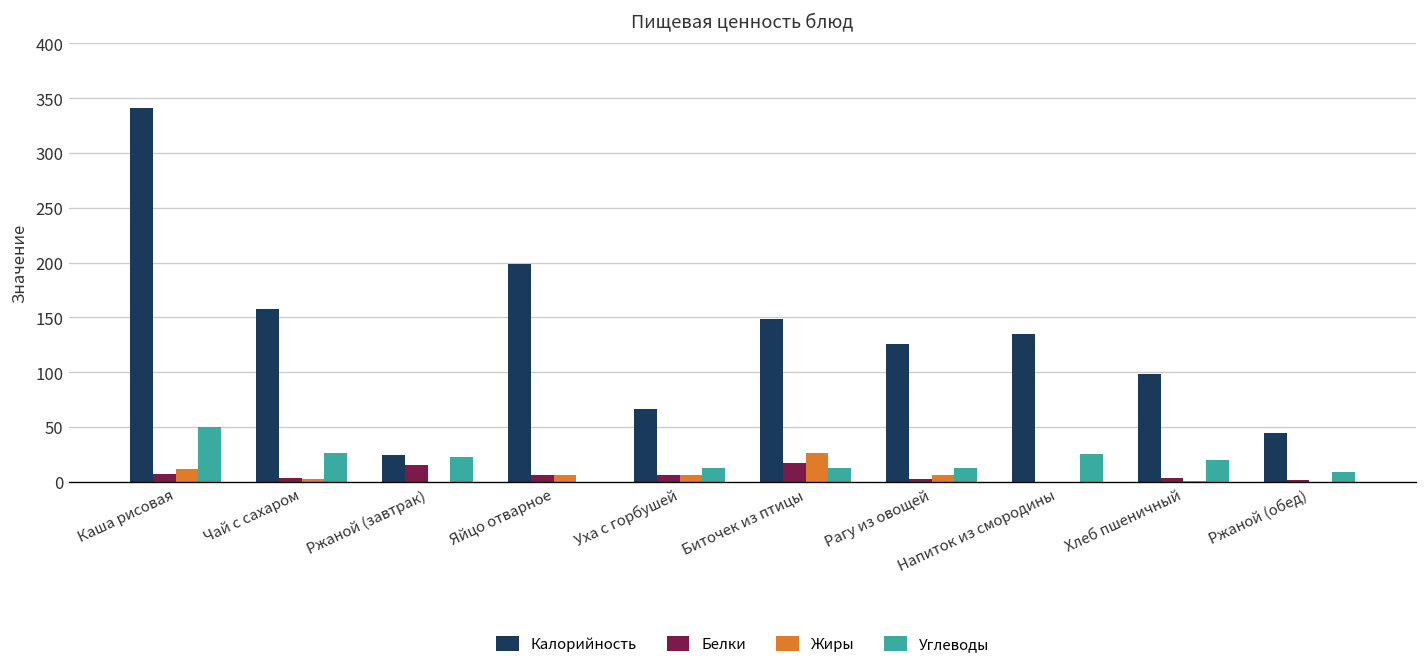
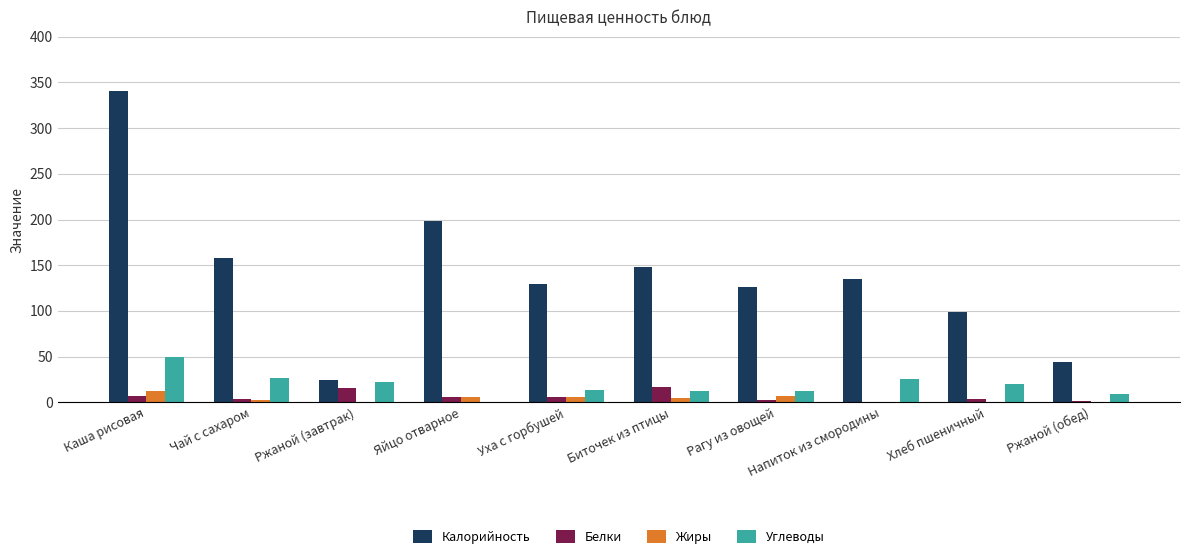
  {
    "Калорийность": {
      "Каша рисовая": 340,
      "Чай с сахаром": 160,
      "Ржаной (завтрак)": 20,
      "Яйцо отварное": 200,
-     "Уха с горбушей": 70,
+     "Уха с горбушей": 130,
      "Биточек из птицы": 150,
      "Рагу из овощей": 130,
      "Напиток из смородины": 140,
      "Хлеб пшеничный": 100,
      "Ржаной (обед)": 40
    },
    "Белки": {
      "Каша рисовая": 10,
      "Чай с сахаром": 0,
      "Ржаной (завтрак)": 20,
      "Яйцо отварное": 10,
      "Уха с горбушей": 10,
      "Биточек из птицы": 20,
      "Рагу из овощей": 0,
      "Напиток из смородины": 0,
      "Хлеб пшеничный": 0
    },
    "Жиры": {
      "Каша рисовая": 10,
      "Яйцо отварное": 10,
      "Уха с горбушей": 10,
-     "Биточек из птицы": 30,
+     "Биточек из птицы": 10,
      "Рагу из овощей": 10,
      "Напиток из смородины": 0
    },
    "Углеводы": {
      "Каша рисовая": 50,
      "Чай с сахаром": 30,
      "Ржаной (завтрак)": 20,
      "Яйцо отварное": 0,
      "Уха с горбушей": 10,
      "Биточек из птицы": 10,
      "Рагу из овощей": 10,
      "Напиток из смородины": 30,
      "Хлеб пшеничный": 20,
      "Ржаной (обед)": 10
    }
  }
